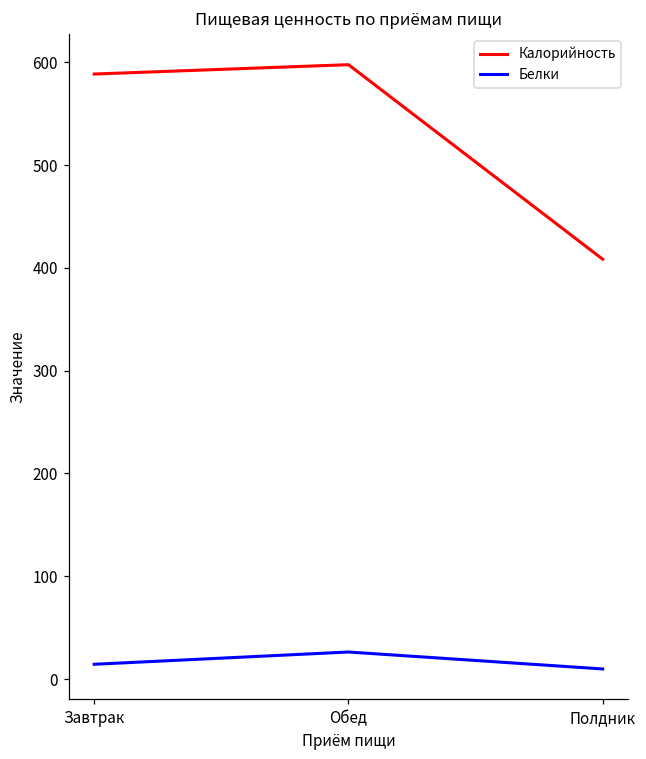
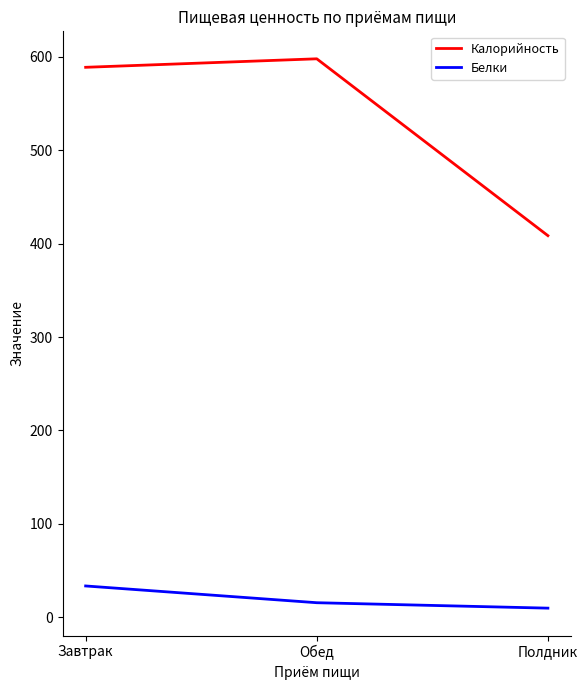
  {
    "Калорийность": {
      "Завтрак": 590,
      "Обед": 600,
      "Полдник": 410
    },
    "Белки": {
-     "Завтрак": 10,
-     "Обед": 30,
+     "Завтрак": 30,
+     "Обед": 20,
      "Полдник": 10
    }
  }
